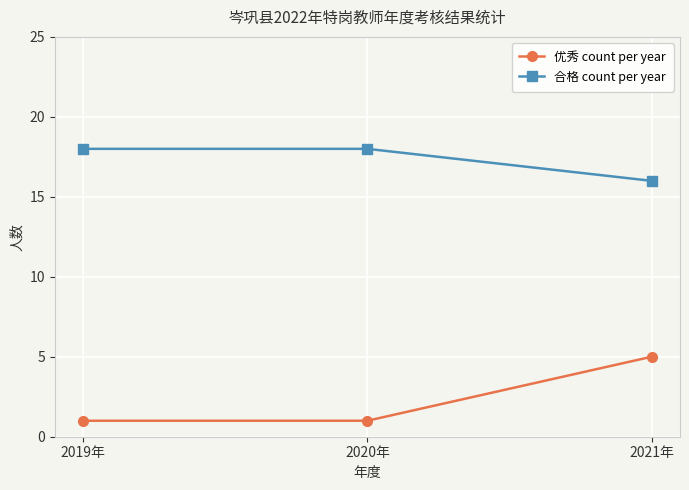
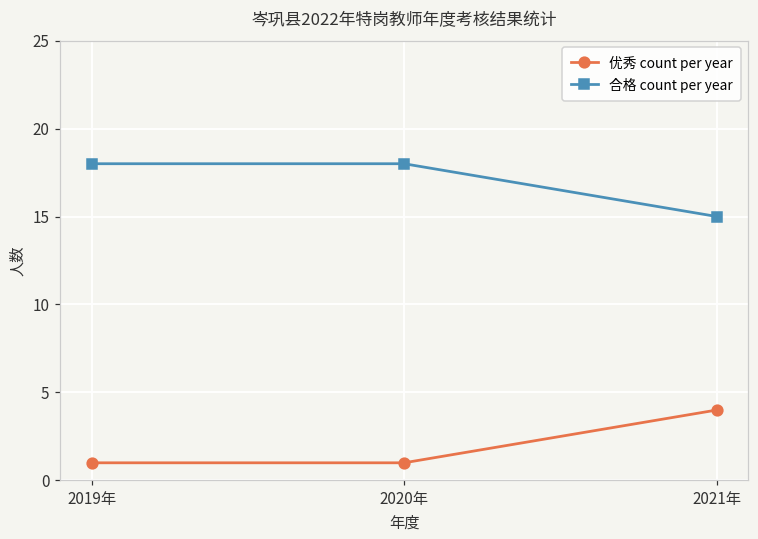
  {
    "优秀 count per year": {
      "2019年": 1,
      "2020年": 1,
-     "2021年": 5
+     "2021年": 4
    },
    "合格 count per year": {
      "2019年": 18,
      "2020年": 18,
-     "2021年": 16
+     "2021年": 15
    }
  }
